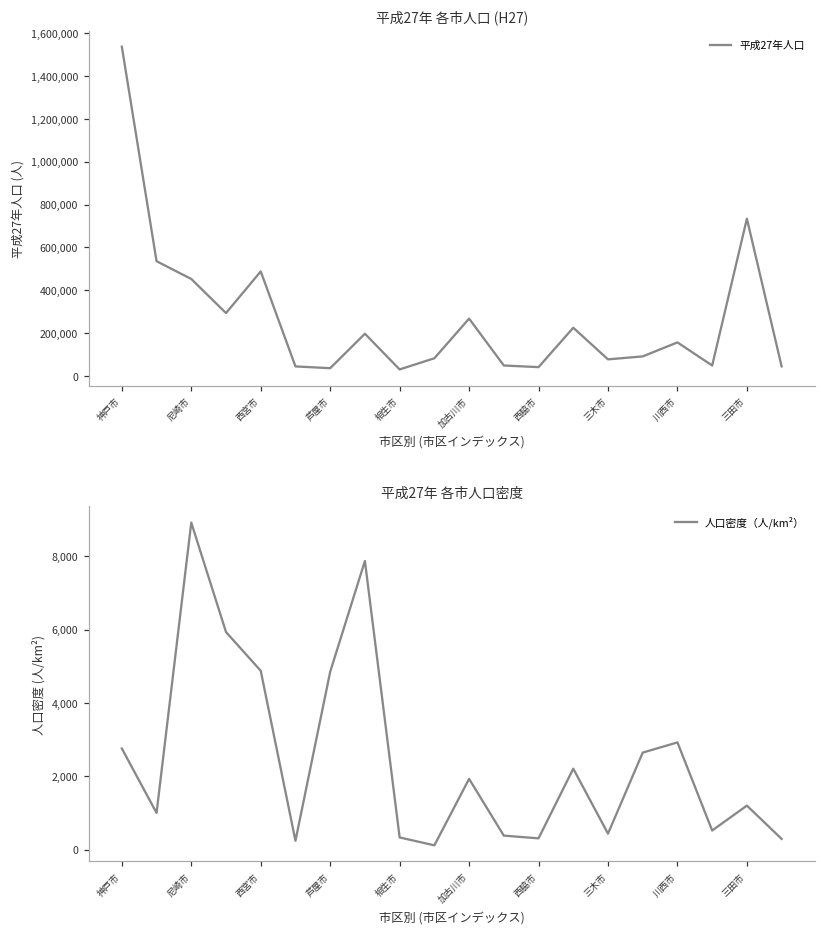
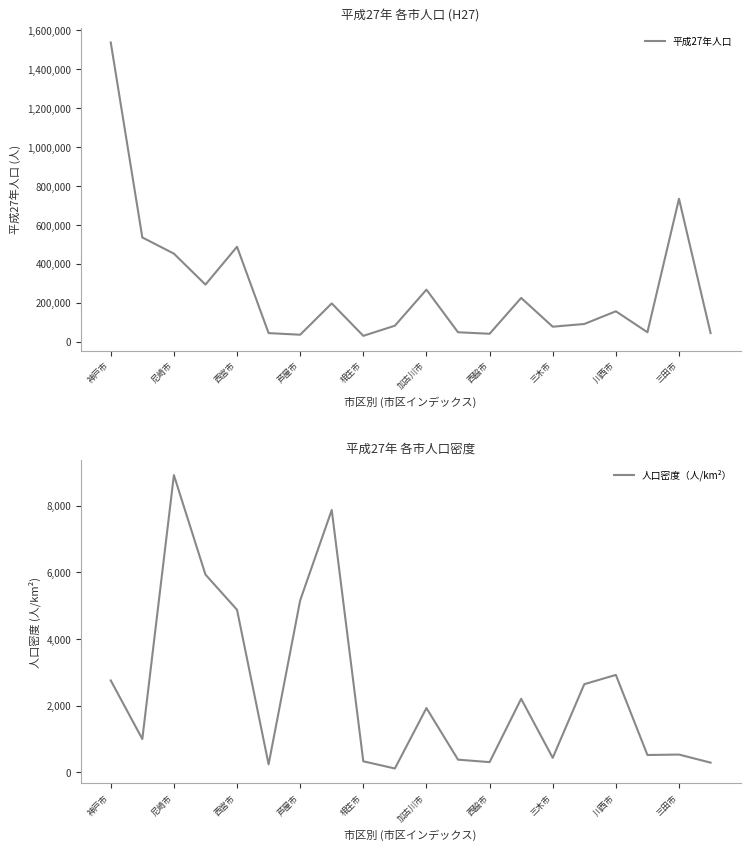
  {
    "平成27年 各市人口 (H27)": {
      "神戸市": "1,540,000",
      "尼崎市": "450,000",
      "西宮市": "490,000",
      "芦屋市": "40,000",
      "相生市": "30,000",
      "加古川市": "270,000",
      "西脇市": "40,000",
      "三木市": "80,000",
      "川西市": "160,000",
      "三田市": "730,000"
    },
    "平成27年 各市人口密度": {
      "神戸市": "2,800",
      "尼崎市": "8,900",
      "西宮市": "4,900",
-     "芦屋市": "4,900",
+     "芦屋市": "5,200",
      "相生市": "300",
      "加古川市": "1,900",
      "西脇市": "300",
      "三木市": "400",
      "川西市": "2,900",
-     "三田市": "1,200"
+     "三田市": "500"
    }
  }
